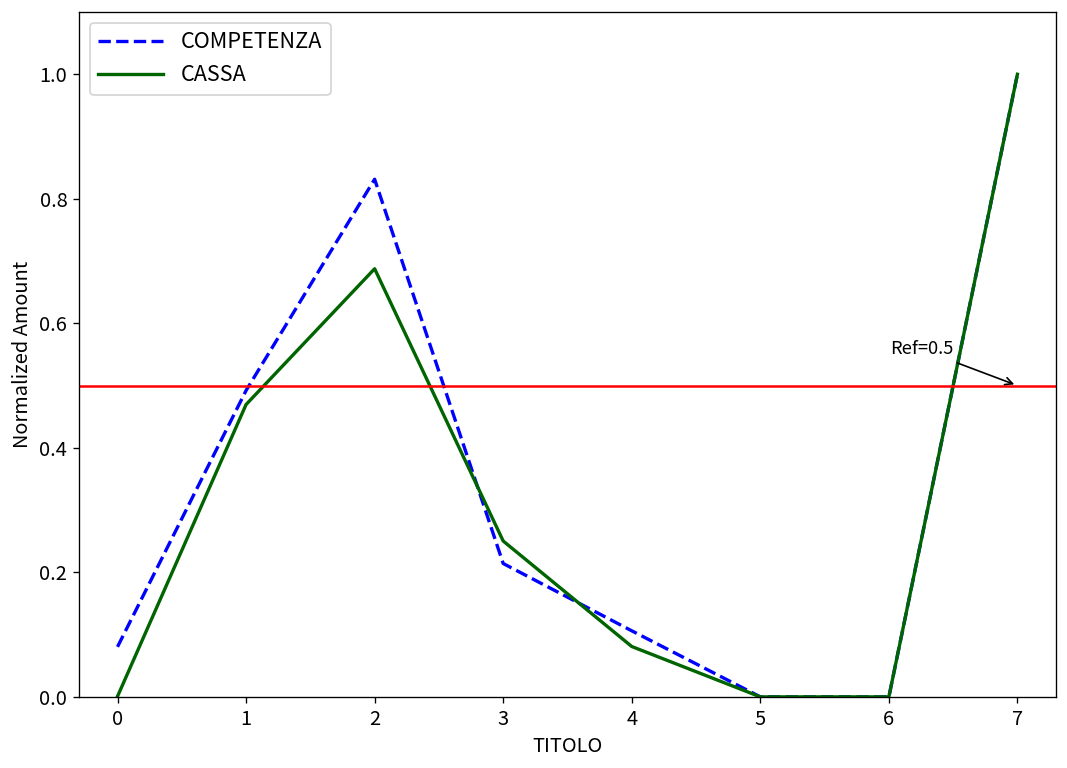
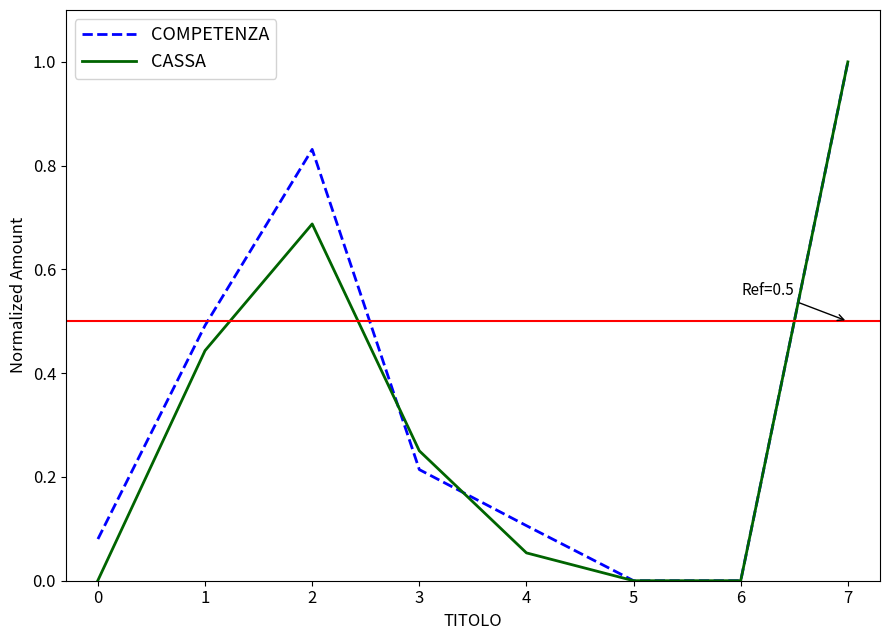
  {
    "COMPETENZA": {
      "0": 0.08,
      "1": 0.49,
      "2": 0.83,
      "3": 0.21,
      "4": 0.11
    },
    "CASSA": {
      "0": 0.00,
-     "1": 0.47,
+     "1": 0.44,
      "2": 0.69,
      "3": 0.25,
-     "4": 0.08
+     "4": 0.05
    }
  }
